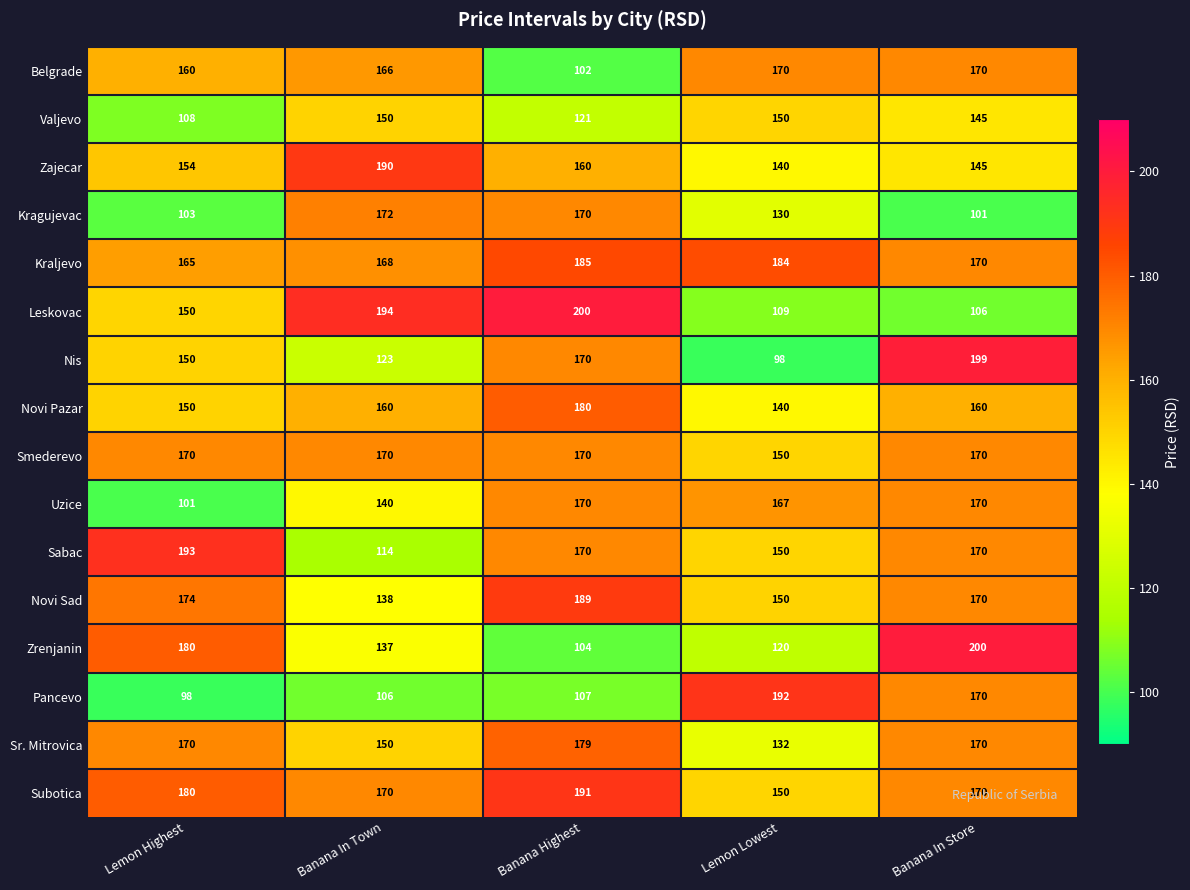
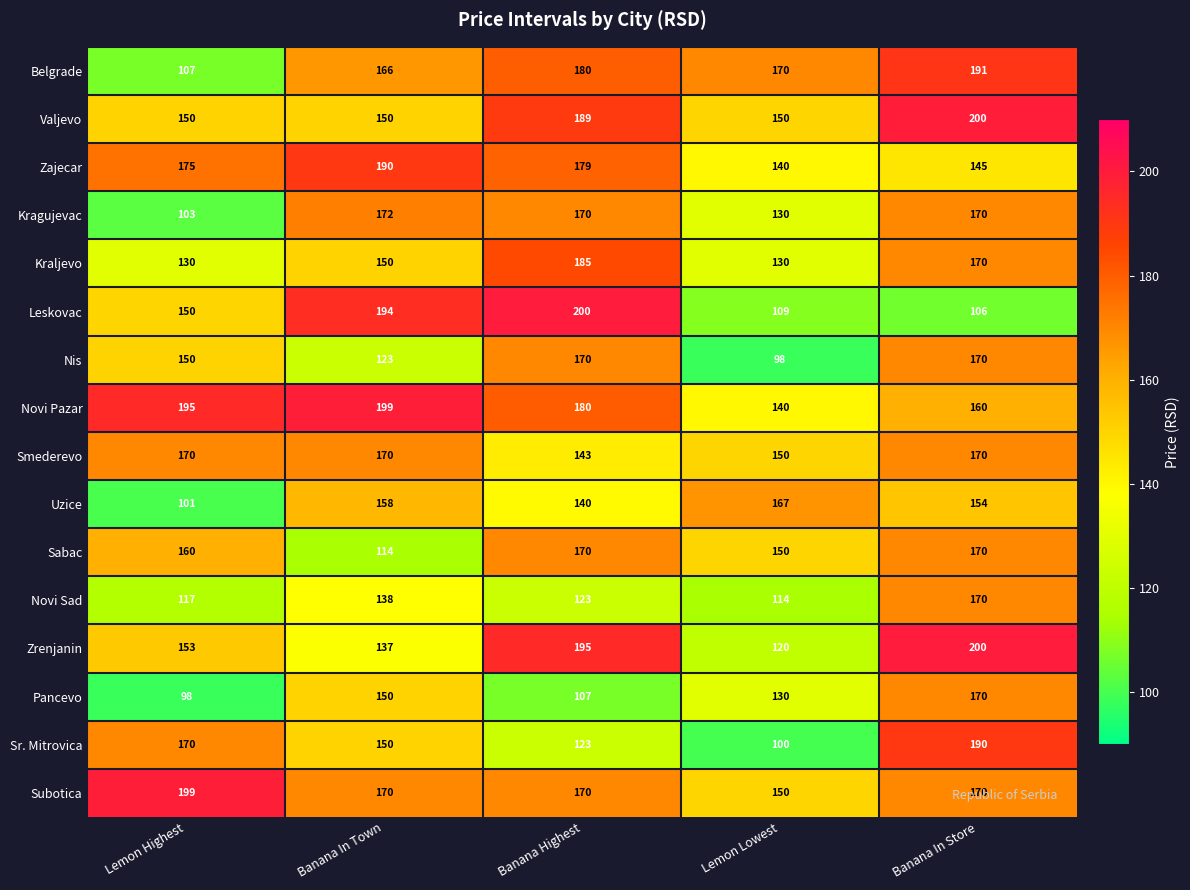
  {
    "Belgrade": {
-     "Lemon Highest": 160,
+     "Lemon Highest": 107,
      "Banana In Town": 166,
-     "Banana Highest": 102,
+     "Banana Highest": 180,
      "Lemon Lowest": 170,
-     "Banana In Store": 170
+     "Banana In Store": 191
    },
    "Valjevo": {
-     "Lemon Highest": 108,
+     "Lemon Highest": 150,
      "Banana In Town": 150,
-     "Banana Highest": 121,
+     "Banana Highest": 189,
      "Lemon Lowest": 150,
-     "Banana In Store": 145
+     "Banana In Store": 200
    },
    "Zajecar": {
-     "Lemon Highest": 154,
+     "Lemon Highest": 175,
      "Banana In Town": 190,
-     "Banana Highest": 160,
+     "Banana Highest": 179,
      "Lemon Lowest": 140,
      "Banana In Store": 145
    },
    "Kragujevac": {
      "Lemon Highest": 103,
      "Banana In Town": 172,
      "Banana Highest": 170,
      "Lemon Lowest": 130,
-     "Banana In Store": 101
+     "Banana In Store": 170
    },
    "Kraljevo": {
-     "Lemon Highest": 165,
-     "Banana In Town": 168,
+     "Lemon Highest": 130,
+     "Banana In Town": 150,
      "Banana Highest": 185,
-     "Lemon Lowest": 184,
+     "Lemon Lowest": 130,
      "Banana In Store": 170
    },
    "Leskovac": {
      "Lemon Highest": 150,
      "Banana In Town": 194,
      "Banana Highest": 200,
      "Lemon Lowest": 109,
      "Banana In Store": 106
    },
    "Nis": {
      "Lemon Highest": 150,
      "Banana In Town": 123,
      "Banana Highest": 170,
      "Lemon Lowest": 98,
-     "Banana In Store": 199
+     "Banana In Store": 170
    },
    "Novi Pazar": {
-     "Lemon Highest": 150,
-     "Banana In Town": 160,
+     "Lemon Highest": 195,
+     "Banana In Town": 199,
      "Banana Highest": 180,
      "Lemon Lowest": 140,
      "Banana In Store": 160
    },
    "Smederevo": {
      "Lemon Highest": 170,
      "Banana In Town": 170,
-     "Banana Highest": 170,
+     "Banana Highest": 143,
      "Lemon Lowest": 150,
      "Banana In Store": 170
    },
    "Uzice": {
      "Lemon Highest": 101,
-     "Banana In Town": 140,
-     "Banana Highest": 170,
+     "Banana In Town": 158,
+     "Banana Highest": 140,
      "Lemon Lowest": 167,
-     "Banana In Store": 170
+     "Banana In Store": 154
    },
    "Sabac": {
-     "Lemon Highest": 193,
+     "Lemon Highest": 160,
      "Banana In Town": 114,
      "Banana Highest": 170,
      "Lemon Lowest": 150,
      "Banana In Store": 170
    },
    "Novi Sad": {
-     "Lemon Highest": 174,
+     "Lemon Highest": 117,
      "Banana In Town": 138,
-     "Banana Highest": 189,
-     "Lemon Lowest": 150,
+     "Banana Highest": 123,
+     "Lemon Lowest": 114,
      "Banana In Store": 170
    },
    "Zrenjanin": {
-     "Lemon Highest": 180,
+     "Lemon Highest": 153,
      "Banana In Town": 137,
-     "Banana Highest": 104,
+     "Banana Highest": 195,
      "Lemon Lowest": 120,
      "Banana In Store": 200
    },
    "Pancevo": {
      "Lemon Highest": 98,
-     "Banana In Town": 106,
+     "Banana In Town": 150,
      "Banana Highest": 107,
-     "Lemon Lowest": 192,
+     "Lemon Lowest": 130,
      "Banana In Store": 170
    },
    "Sr. Mitrovica": {
      "Lemon Highest": 170,
      "Banana In Town": 150,
-     "Banana Highest": 179,
-     "Lemon Lowest": 132,
-     "Banana In Store": 170
+     "Banana Highest": 123,
+     "Lemon Lowest": 100,
+     "Banana In Store": 190
    },
    "Subotica": {
-     "Lemon Highest": 180,
+     "Lemon Highest": 199,
      "Banana In Town": 170,
-     "Banana Highest": 191,
+     "Banana Highest": 170,
      "Lemon Lowest": 150
    }
  }
